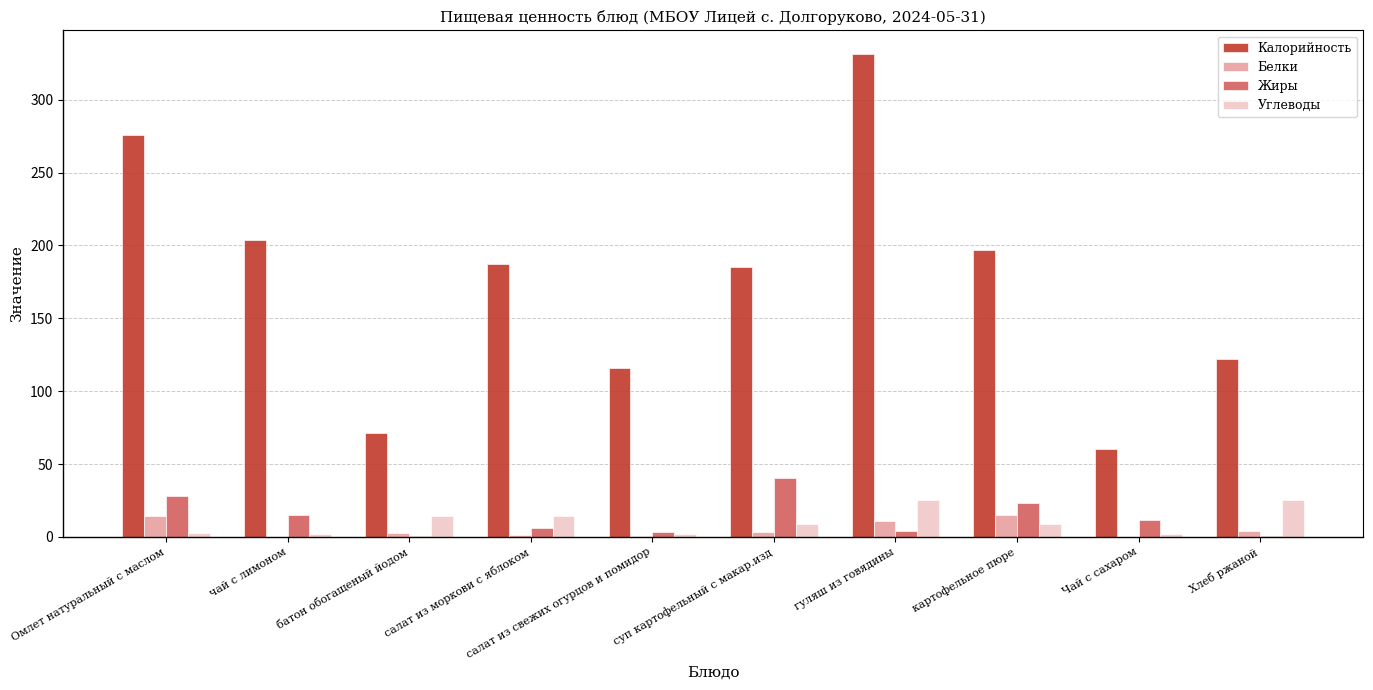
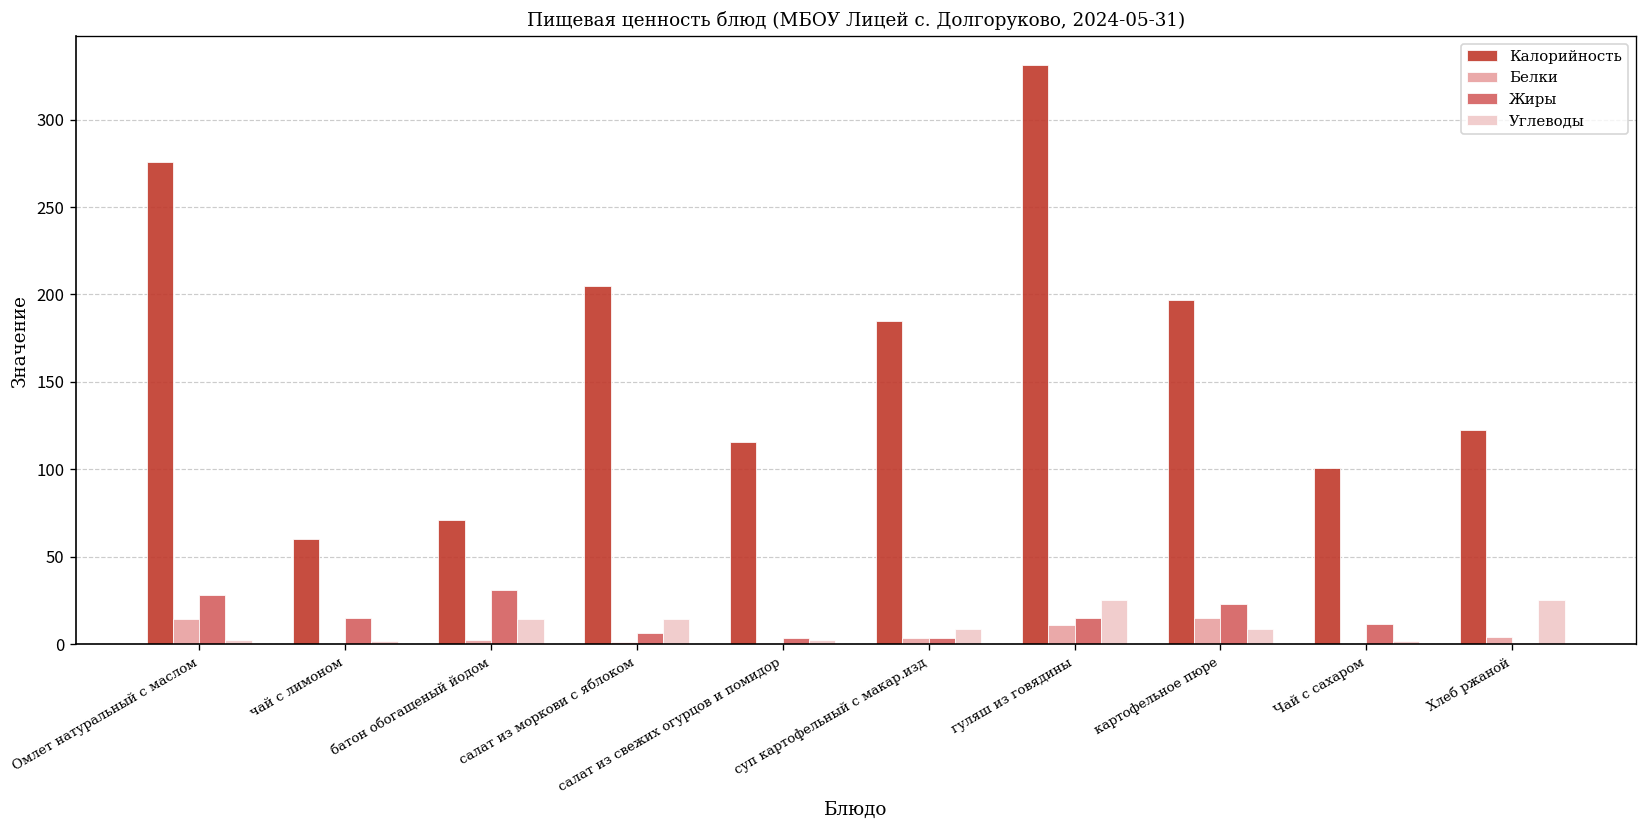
  {
    "Калорийность": {
      "Омлет натуральный с маслом": 276,
-     "чай с лимоном": 204,
+     "чай с лимоном": 60,
      "батон обогащеный йодом": 71,
-     "салат из моркови с яблоком": 187,
+     "салат из моркови с яблоком": 205,
      "салат из свежих огурцов и помидор": 116,
      "суп картофельный с макар.изд": 185,
      "гуляш из говядины": 331,
      "картофельное пюре": 197,
-     "Чай с сахаром": 60,
+     "Чай с сахаром": 101,
      "Хлеб ржаной": 122
    },
    "Жиры": {
      "Омлет натуральный с маслом": 28,
      "чай с лимоном": 15,
-     "батон обогащеный йодом": 0,
+     "батон обогащеный йодом": 31,
      "салат из моркови с яблоком": 6,
      "салат из свежих огурцов и помидор": 4,
-     "суп картофельный с макар.изд": 41,
-     "гуляш из говядины": 4,
+     "суп картофельный с макар.изд": 4,
+     "гуляш из говядины": 15,
      "картофельное пюре": 23,
      "Чай с сахаром": 11
    }
  }
